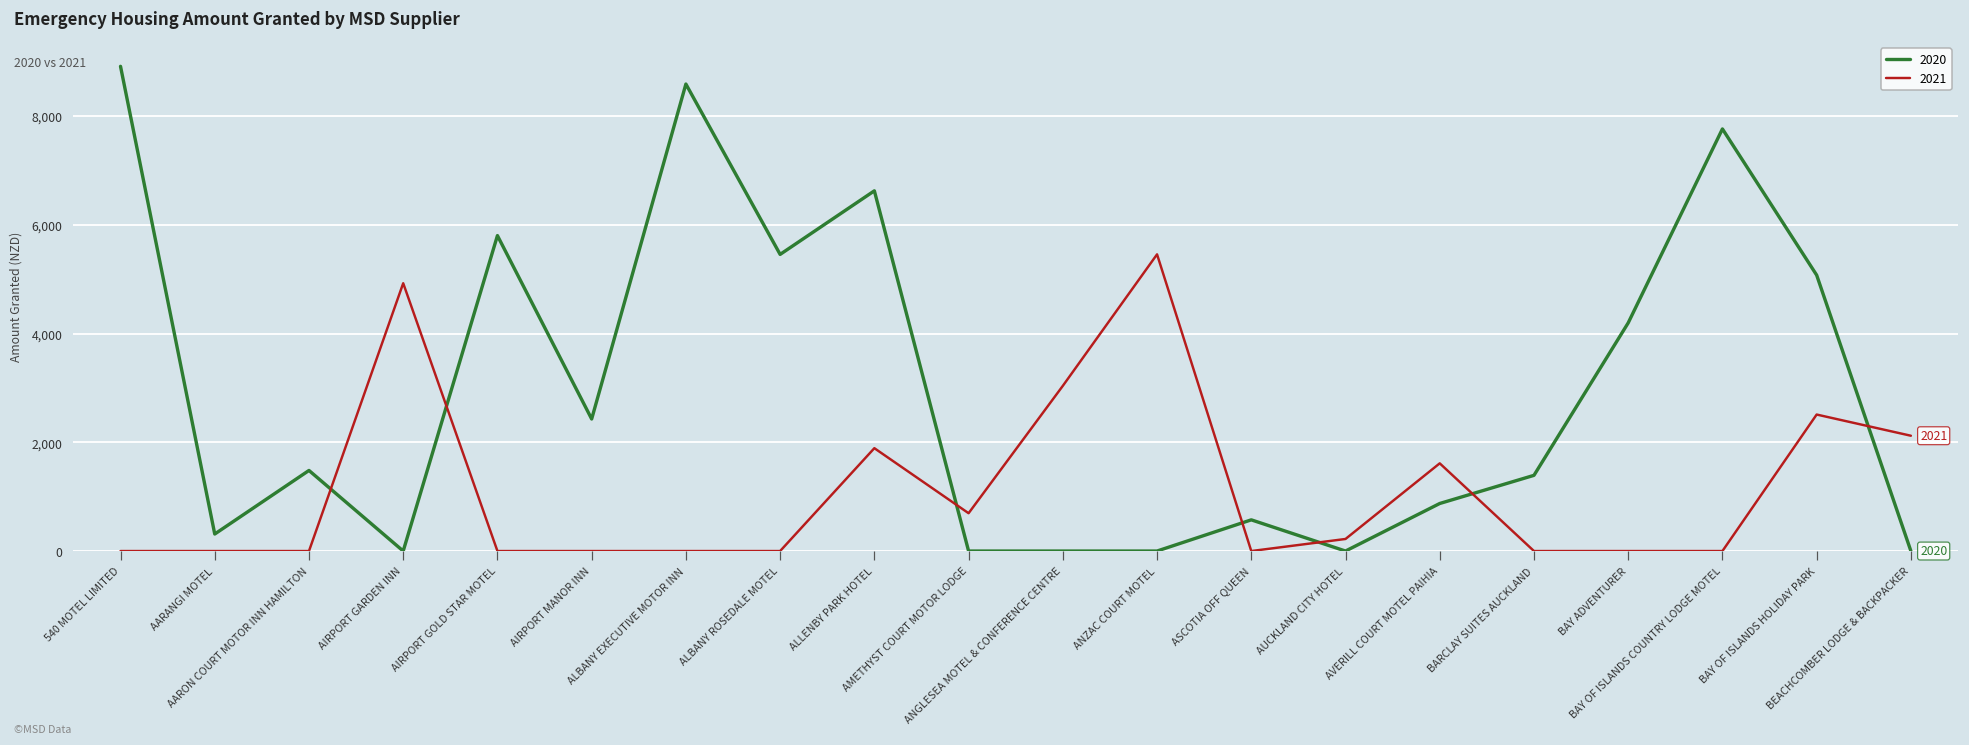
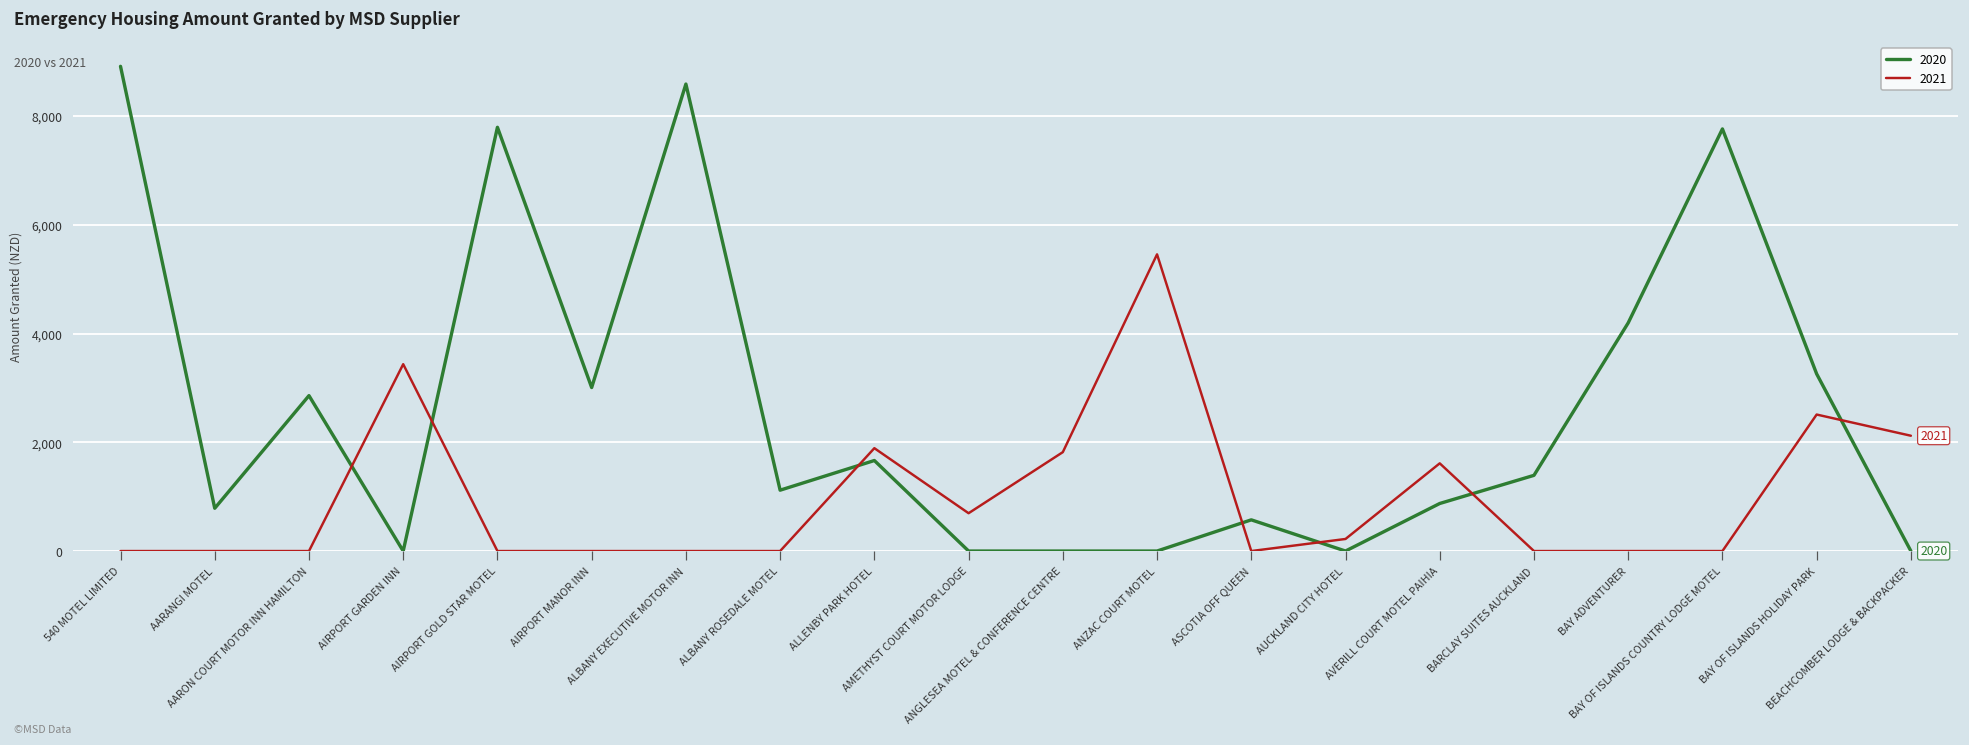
  {
    "2020": {
      "540 MOTEL LIMITED": "8,900",
-     "AARANGI MOTEL": "300",
-     "AARON COURT MOTOR INN HAMILTON": "1,500",
+     "AARANGI MOTEL": "800",
+     "AARON COURT MOTOR INN HAMILTON": "2,900",
      "AIRPORT GARDEN INN": "0",
-     "AIRPORT GOLD STAR MOTEL": "5,800",
-     "AIRPORT MANOR INN": "2,400",
+     "AIRPORT GOLD STAR MOTEL": "7,800",
+     "AIRPORT MANOR INN": "3,000",
      "ALBANY EXECUTIVE MOTOR INN": "8,600",
-     "ALBANY ROSEDALE MOTEL": "5,500",
-     "ALLENBY PARK HOTEL": "6,600",
+     "ALBANY ROSEDALE MOTEL": "1,100",
+     "ALLENBY PARK HOTEL": "1,700",
      "AMETHYST COURT MOTOR LODGE": "0",
      "ANGLESEA MOTEL & CONFERENCE CENTRE": "0",
      "ANZAC COURT MOTEL": "0",
      "ASCOTIA OFF QUEEN": "600",
      "AUCKLAND CITY HOTEL": "0",
      "AVERILL COURT MOTEL PAIHIA": "900",
      "BARCLAY SUITES AUCKLAND": "1,400",
      "BAY ADVENTURER": "4,200",
      "BAY OF ISLANDS COUNTRY LODGE MOTEL": "7,800",
-     "BAY OF ISLANDS HOLIDAY PARK": "5,100"
+     "BAY OF ISLANDS HOLIDAY PARK": "3,300"
    },
    "2021": {
      "540 MOTEL LIMITED": "0",
      "AARANGI MOTEL": "0",
      "AARON COURT MOTOR INN HAMILTON": "0",
-     "AIRPORT GARDEN INN": "4,900",
+     "AIRPORT GARDEN INN": "3,400",
      "AIRPORT GOLD STAR MOTEL": "0",
      "AIRPORT MANOR INN": "0",
      "ALBANY EXECUTIVE MOTOR INN": "0",
      "ALBANY ROSEDALE MOTEL": "0",
      "ALLENBY PARK HOTEL": "1,900",
      "AMETHYST COURT MOTOR LODGE": "700",
-     "ANGLESEA MOTEL & CONFERENCE CENTRE": "3,000",
+     "ANGLESEA MOTEL & CONFERENCE CENTRE": "1,800",
      "ANZAC COURT MOTEL": "5,500",
      "ASCOTIA OFF QUEEN": "0",
      "AUCKLAND CITY HOTEL": "200",
      "AVERILL COURT MOTEL PAIHIA": "1,600",
      "BARCLAY SUITES AUCKLAND": "0",
      "BAY ADVENTURER": "0",
      "BAY OF ISLANDS COUNTRY LODGE MOTEL": "0",
      "BAY OF ISLANDS HOLIDAY PARK": "2,500"
    }
  }
